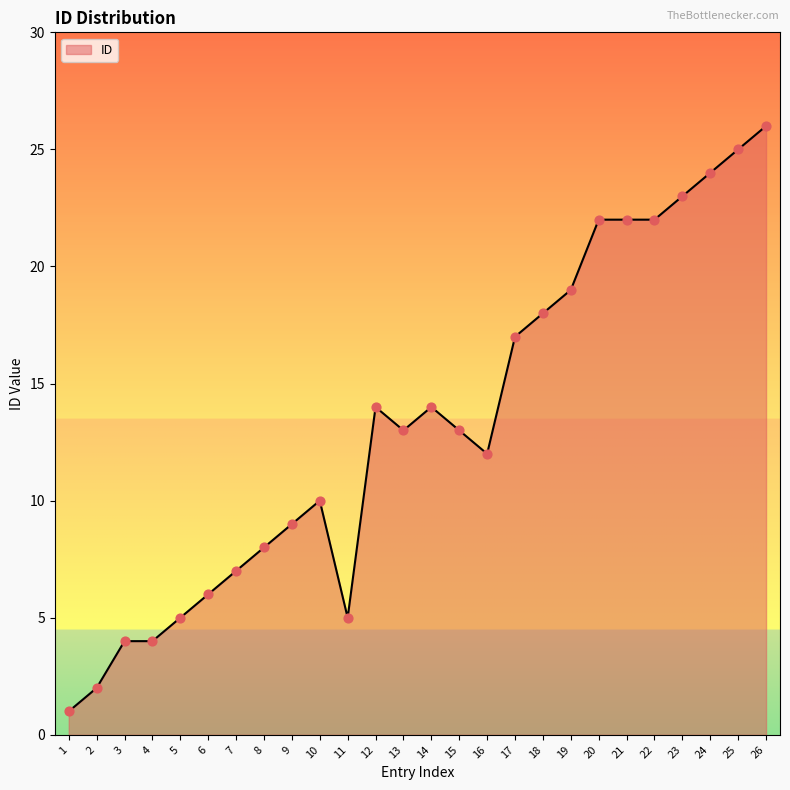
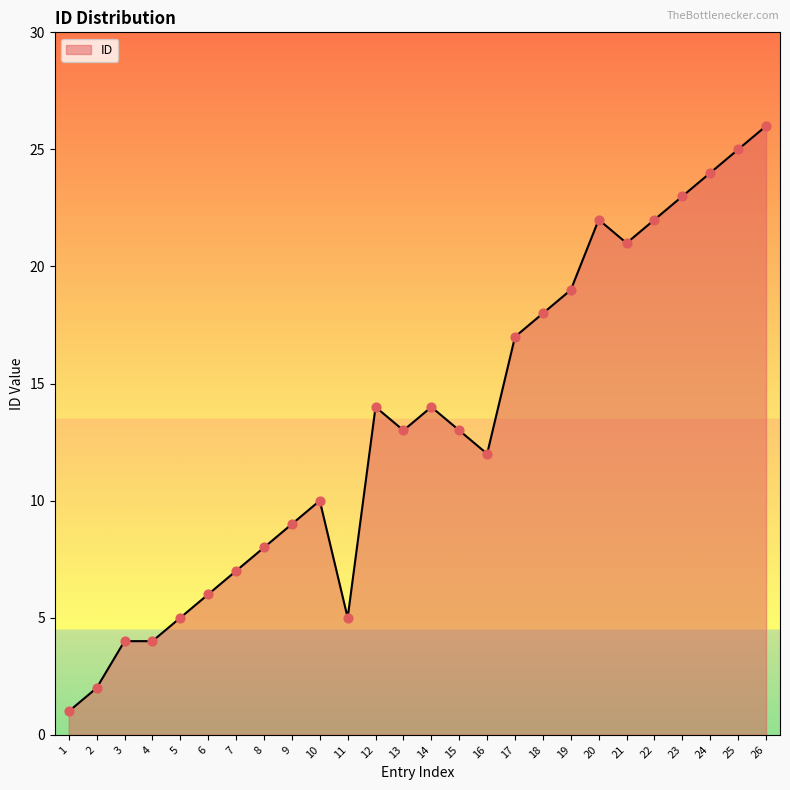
  {
    "1": 1,
    "2": 2,
    "3": 4,
    "4": 4,
    "5": 5,
    "6": 6,
    "7": 7,
    "8": 8,
    "9": 9,
    "10": 10,
    "11": 5,
    "12": 14,
    "13": 13,
    "14": 14,
    "15": 13,
    "16": 12,
    "17": 17,
    "18": 18,
    "19": 19,
    "20": 22,
-   "21": 22,
+   "21": 21,
    "22": 22,
    "23": 23,
    "24": 24,
    "25": 25,
    "26": 26
  }
